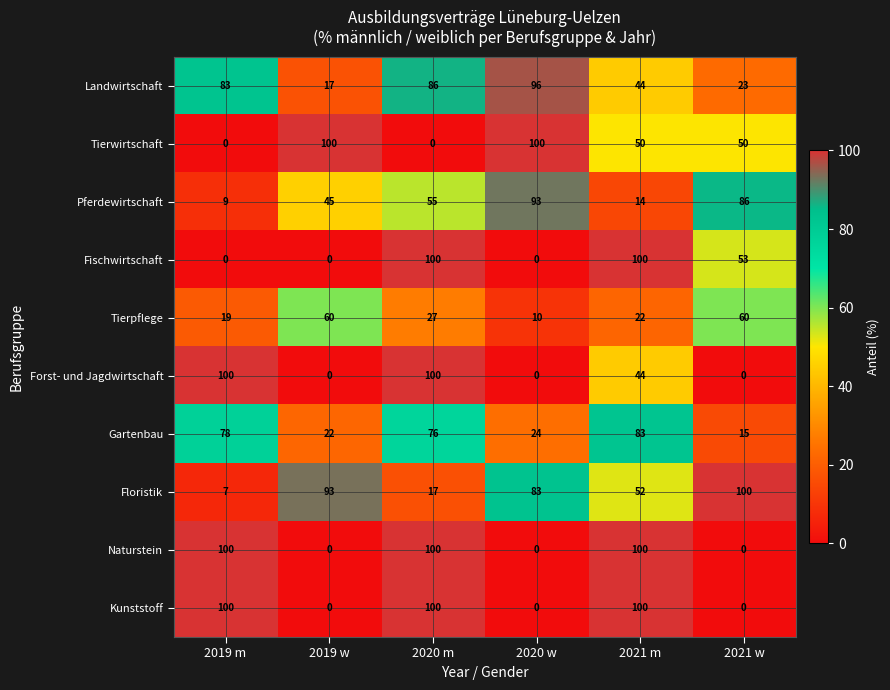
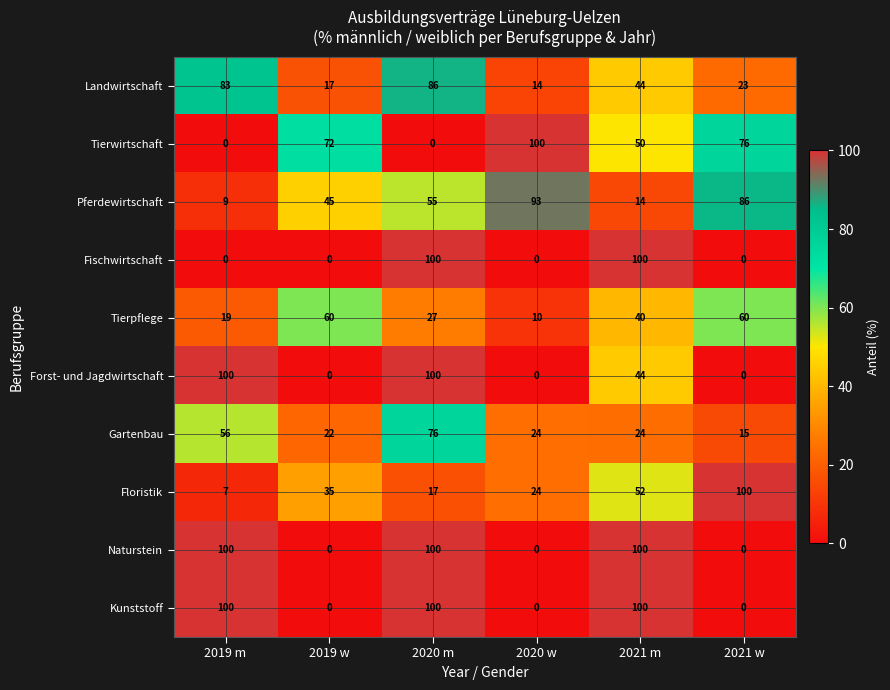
  {
    "Landwirtschaft": {
      "2019 m": 83,
      "2019 w": 17,
      "2020 m": 86,
-     "2020 w": 96,
+     "2020 w": 14,
      "2021 m": 44,
      "2021 w": 23
    },
    "Tierwirtschaft": {
      "2019 m": 0,
-     "2019 w": 100,
+     "2019 w": 72,
      "2020 m": 0,
      "2020 w": 100,
      "2021 m": 50,
-     "2021 w": 50
+     "2021 w": 76
    },
    "Pferdewirtschaft": {
      "2019 m": 9,
      "2019 w": 45,
      "2020 m": 55,
      "2020 w": 93,
      "2021 m": 14,
      "2021 w": 86
    },
    "Fischwirtschaft": {
      "2019 m": 0,
      "2019 w": 0,
      "2020 m": 100,
      "2020 w": 0,
      "2021 m": 100,
-     "2021 w": 53
+     "2021 w": 0
    },
    "Tierpflege": {
      "2019 m": 19,
      "2019 w": 60,
      "2020 m": 27,
      "2020 w": 10,
-     "2021 m": 22,
+     "2021 m": 40,
      "2021 w": 60
    },
    "Forst- und Jagdwirtschaft": {
      "2019 m": 100,
      "2019 w": 0,
      "2020 m": 100,
      "2020 w": 0,
      "2021 m": 44,
      "2021 w": 0
    },
    "Gartenbau": {
-     "2019 m": 78,
+     "2019 m": 56,
      "2019 w": 22,
      "2020 m": 76,
      "2020 w": 24,
-     "2021 m": 83,
+     "2021 m": 24,
      "2021 w": 15
    },
    "Floristik": {
      "2019 m": 7,
-     "2019 w": 93,
+     "2019 w": 35,
      "2020 m": 17,
-     "2020 w": 83,
+     "2020 w": 24,
      "2021 m": 52,
      "2021 w": 100
    },
    "Naturstein": {
      "2019 m": 100,
      "2019 w": 0,
      "2020 m": 100,
      "2020 w": 0,
      "2021 m": 100,
      "2021 w": 0
    },
    "Kunststoff": {
      "2019 m": 100,
      "2019 w": 0,
      "2020 m": 100,
      "2020 w": 0,
      "2021 m": 100,
      "2021 w": 0
    }
  }
